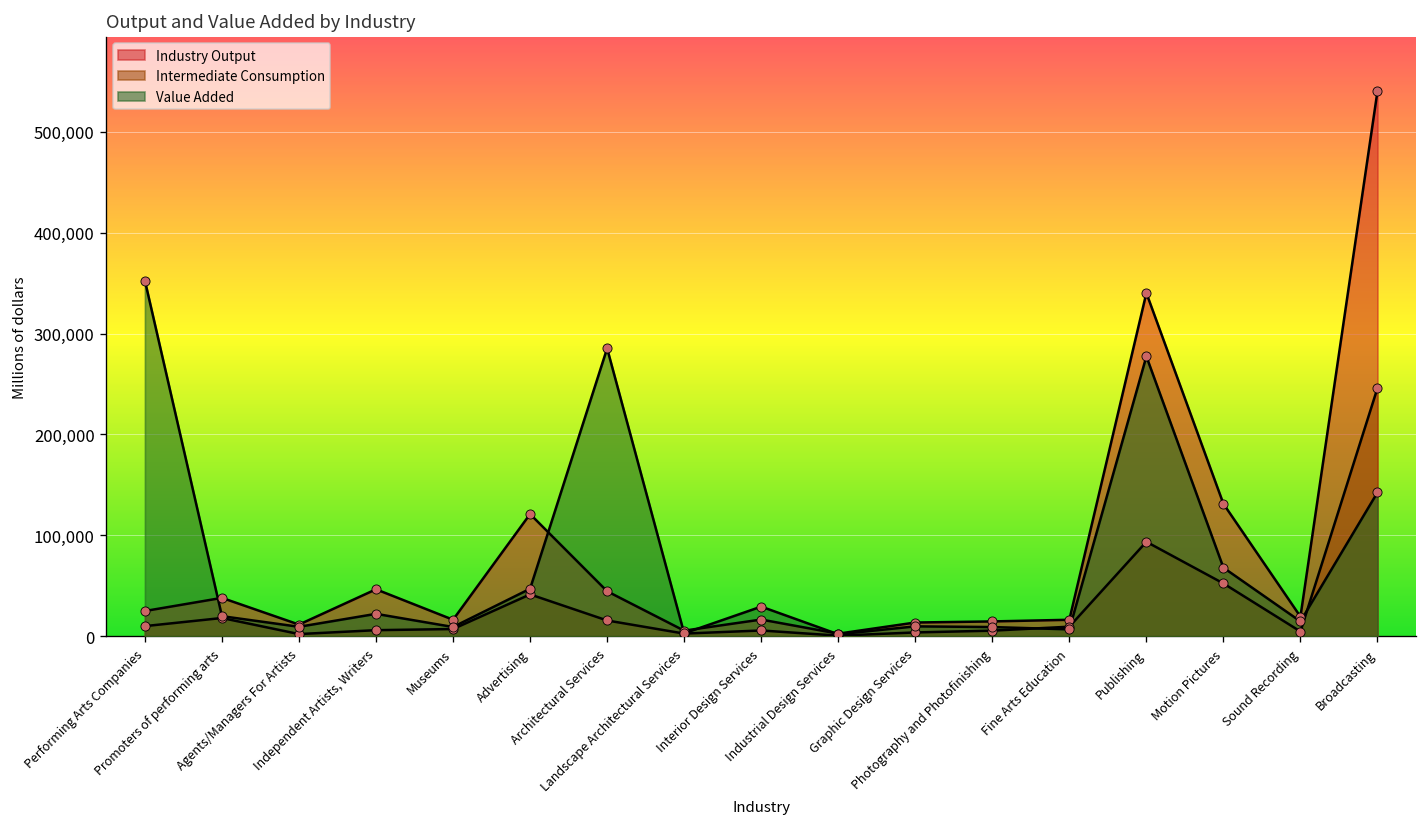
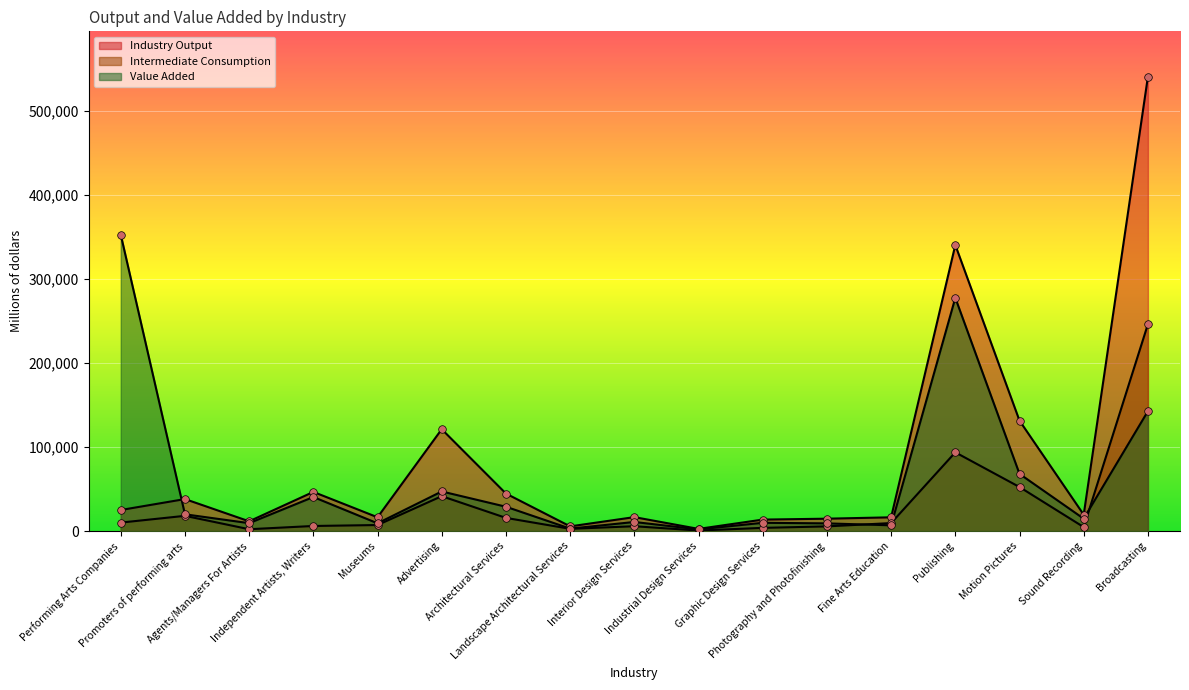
  {
    "Value Added": {
      "Performing Arts Companies": "350,000",
-     "Independent Artists, Writers": "20,000",
+     "Independent Artists, Writers": "40,000",
      "Advertising": "50,000",
-     "Architectural Services": "290,000",
-     "Interior Design Services": "30,000",
+     "Architectural Services": "30,000",
+     "Interior Design Services": "10,000",
      "Graphic Design Services": "10,000",
      "Photography and Photofinishing": "10,000",
      "Publishing": "280,000",
      "Motion Pictures": "70,000",
      "Sound Recording": "10,000",
      "Broadcasting": "140,000"
    }
  }
